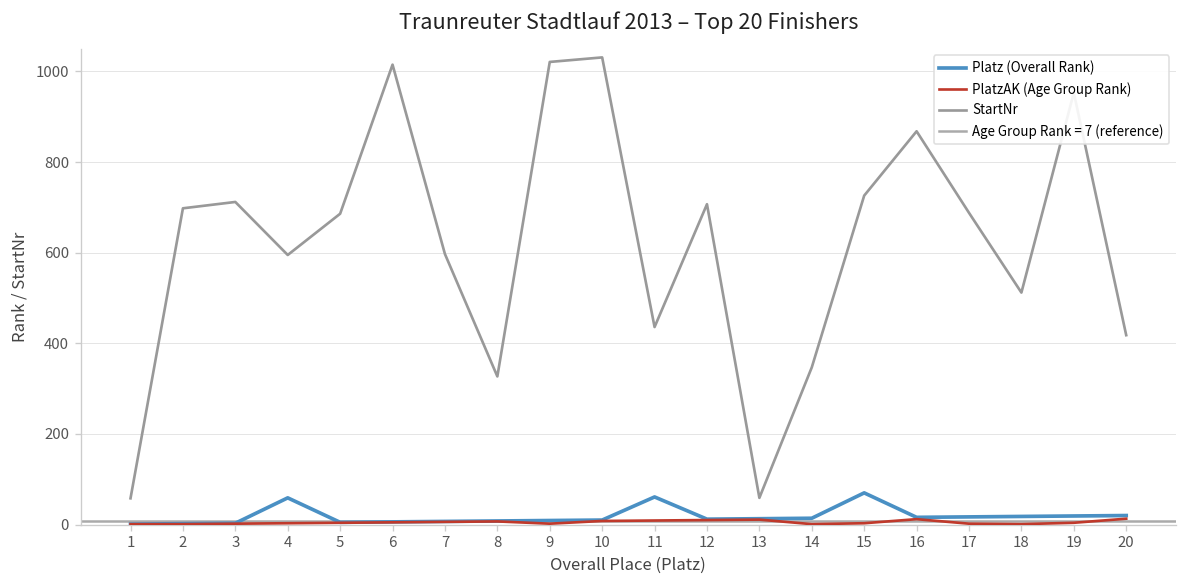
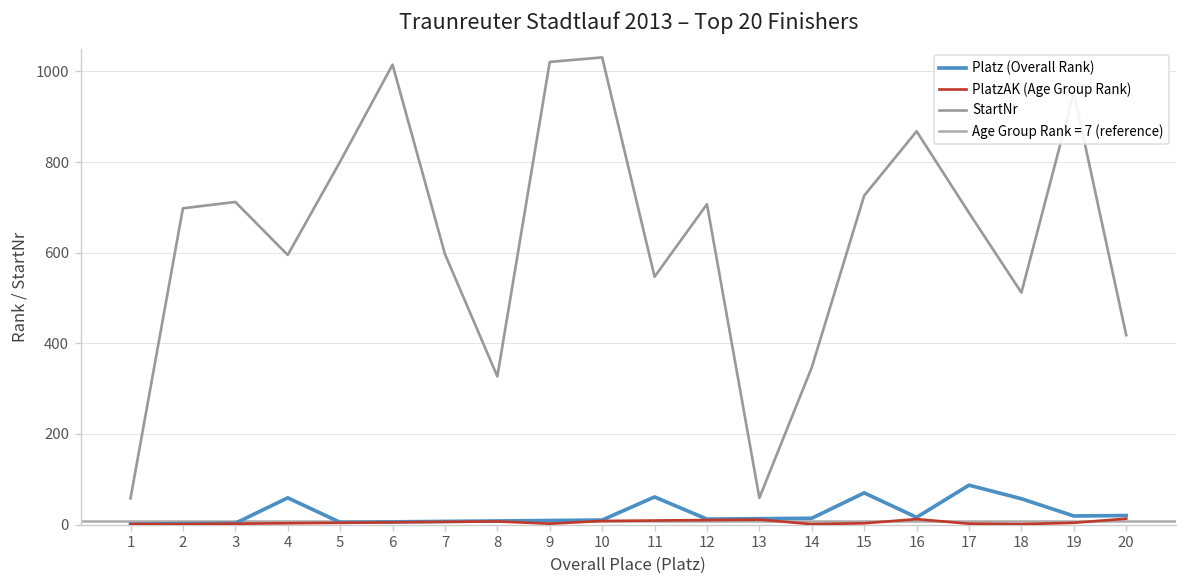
  {
    "Platz (Overall Rank)": {
      "4": 60,
      "9": 10,
      "11": 60,
      "14": 10,
      "15": 70,
-     "17": 20,
-     "18": 20,
+     "17": 90,
+     "18": 60,
      "19": 20,
      "20": 20
    },
    "PlatzAK (Age Group Rank)": {
      "4": 0,
      "9": 0,
      "11": 10,
      "14": 0,
      "15": 0,
      "17": 0,
      "18": 0,
      "19": 0,
      "20": 10
    },
    "StartNr": {
      "1": 60,
      "2": 700,
      "3": 710,
      "4": 600,
-     "5": 690,
+     "5": 800,
      "6": 1020,
      "7": 600,
      "8": 330,
      "9": 1020,
      "10": 1030,
-     "11": 440,
+     "11": 550,
      "12": 710,
      "13": 60,
      "14": 350,
      "15": 730,
      "16": 870,
      "17": 690,
      "18": 510,
      "20": 420
    }
  }
